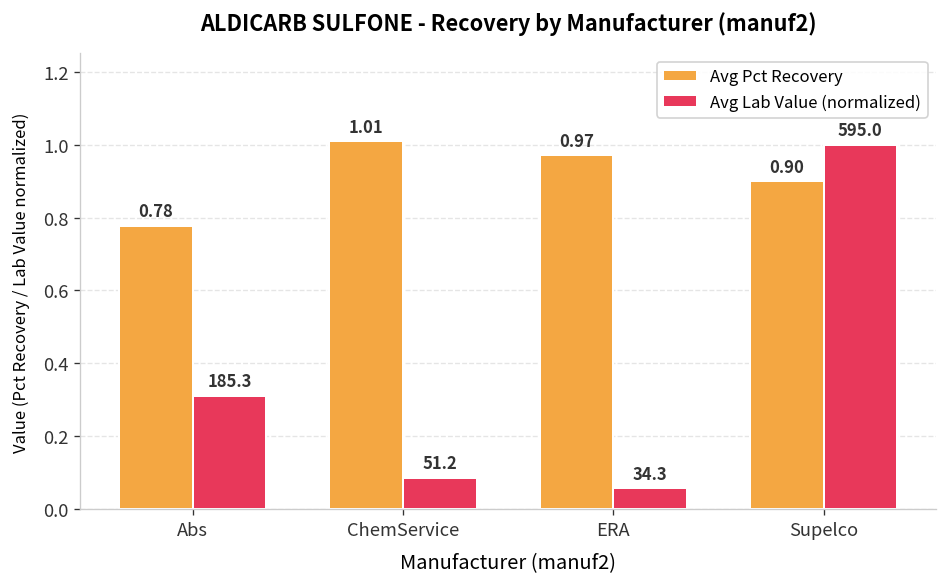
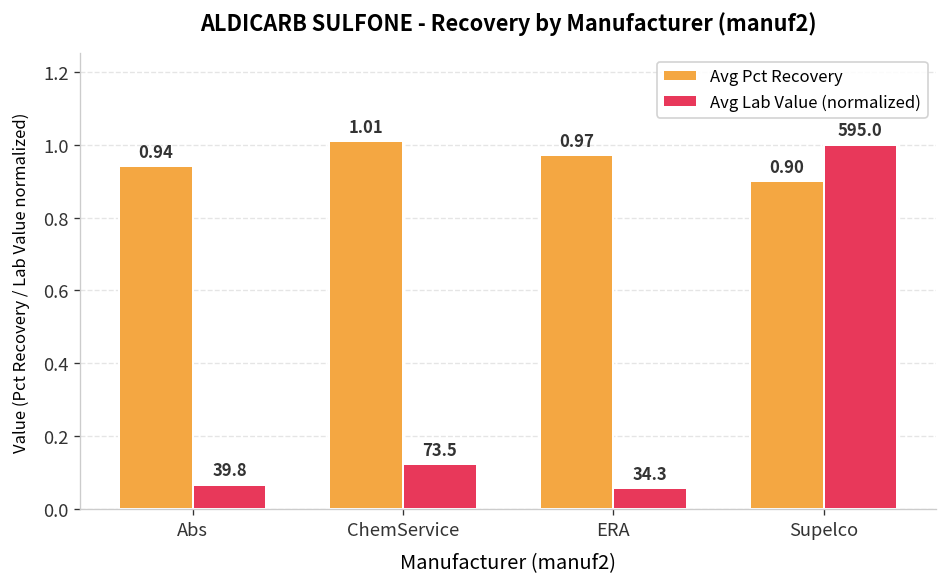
  {
    "Avg Pct Recovery": {
-     "Abs": 0.78,
+     "Abs": 0.94,
      "ChemService": 1.01,
      "ERA": 0.97,
      "Supelco": 0.90
    },
    "Avg Lab Value (normalized)": {
-     "Abs": 185.3,
-     "ChemService": 51.2
+     "Abs": 39.8,
+     "ChemService": 73.5
    }
  }
